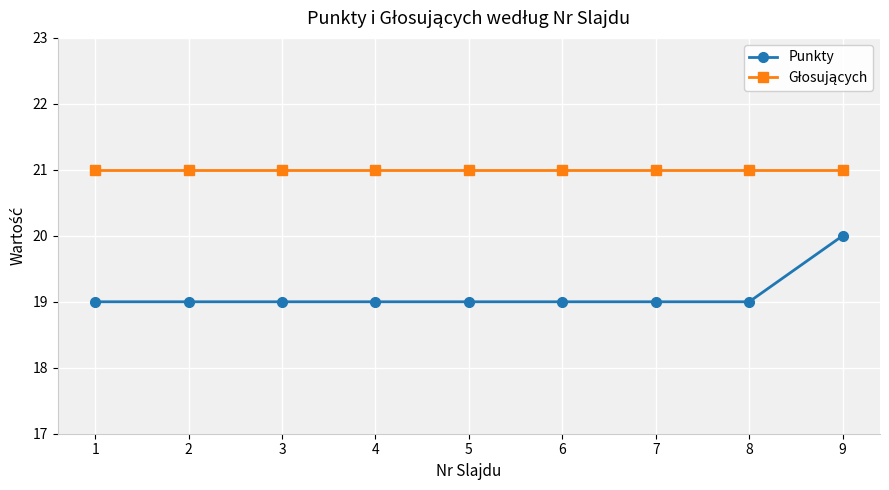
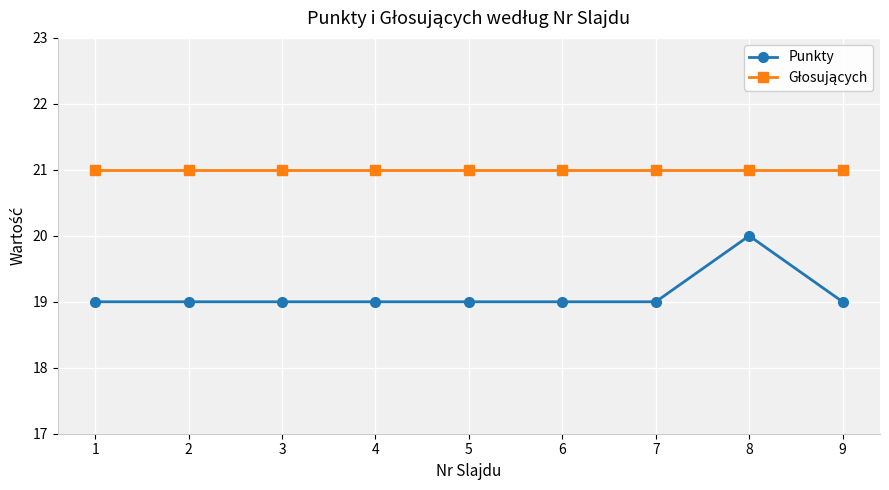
  {
    "Punkty": {
      "1": 19,
      "2": 19,
      "3": 19,
      "4": 19,
      "5": 19,
      "6": 19,
      "7": 19,
-     "8": 19,
-     "9": 20
+     "8": 20,
+     "9": 19
    },
    "Głosujących": {
      "1": 21,
      "2": 21,
      "3": 21,
      "4": 21,
      "5": 21,
      "6": 21,
      "7": 21,
      "8": 21,
      "9": 21
    }
  }
